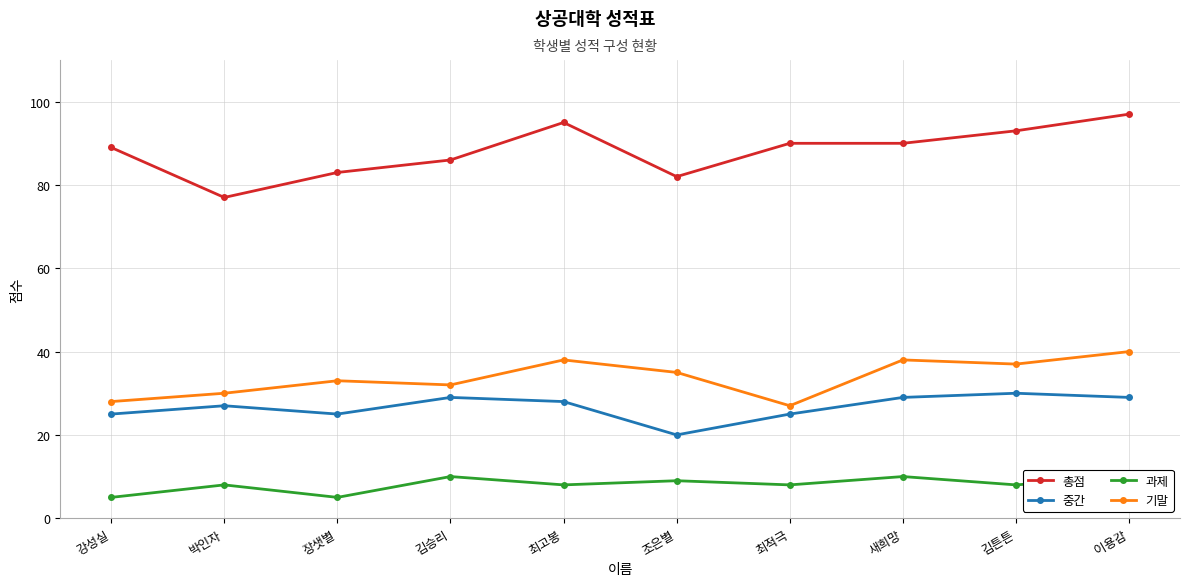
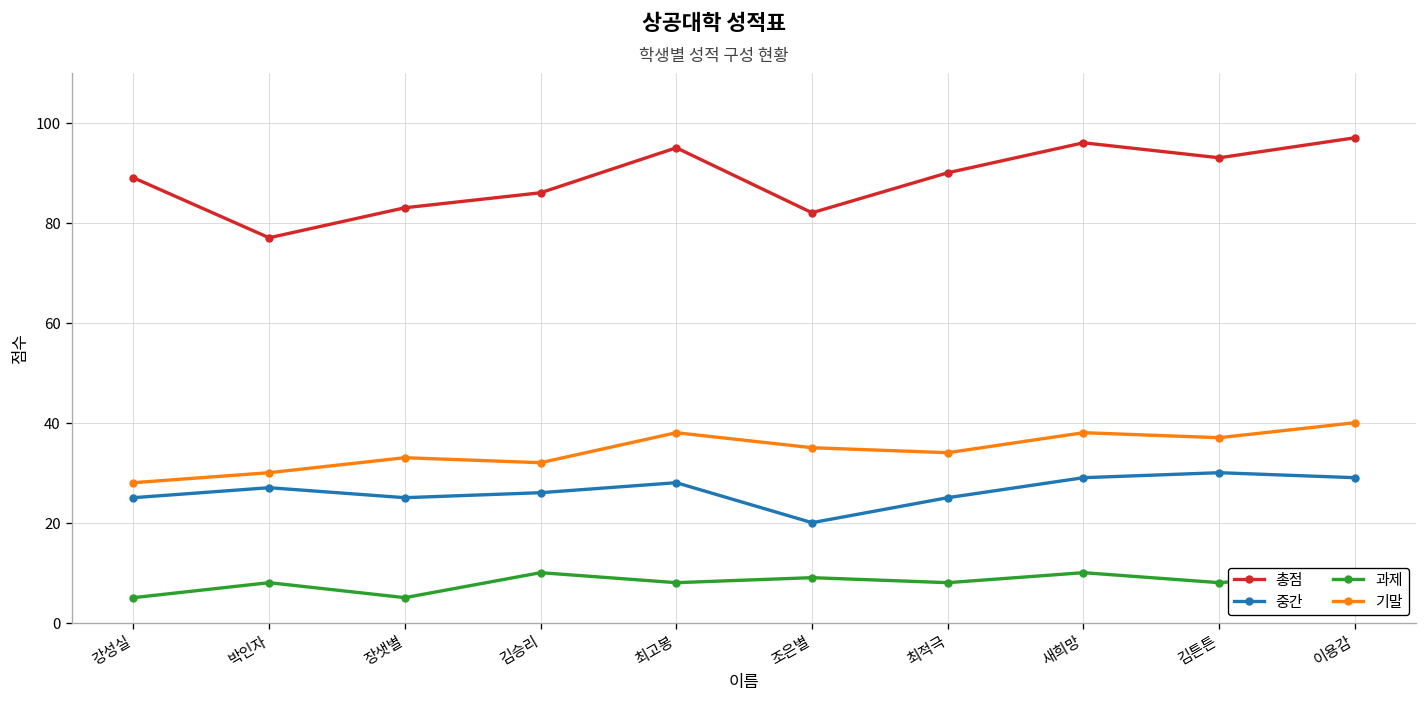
  {
    "총점": {
      "강성실": 89,
      "박인자": 77,
      "장샛별": 83,
      "김승리": 86,
      "최고봉": 95,
      "조은별": 82,
      "최적극": 90,
-     "새희망": 90,
+     "새희망": 96,
      "김튼튼": 93,
      "이용감": 97
    },
    "중간": {
      "강성실": 25,
      "박인자": 27,
      "장샛별": 25,
-     "김승리": 29,
+     "김승리": 26,
      "최고봉": 28,
      "조은별": 20,
      "최적극": 25,
      "새희망": 29,
      "김튼튼": 30,
      "이용감": 29
    },
    "과제": {
      "강성실": 5,
      "박인자": 8,
      "장샛별": 5,
      "김승리": 10,
      "최고봉": 8,
      "조은별": 9,
      "최적극": 8,
      "새희망": 10,
      "김튼튼": 8
    },
    "기말": {
      "강성실": 28,
      "박인자": 30,
      "장샛별": 33,
      "김승리": 32,
      "최고봉": 38,
      "조은별": 35,
-     "최적극": 27,
+     "최적극": 34,
      "새희망": 38,
      "김튼튼": 37,
      "이용감": 40
    }
  }
